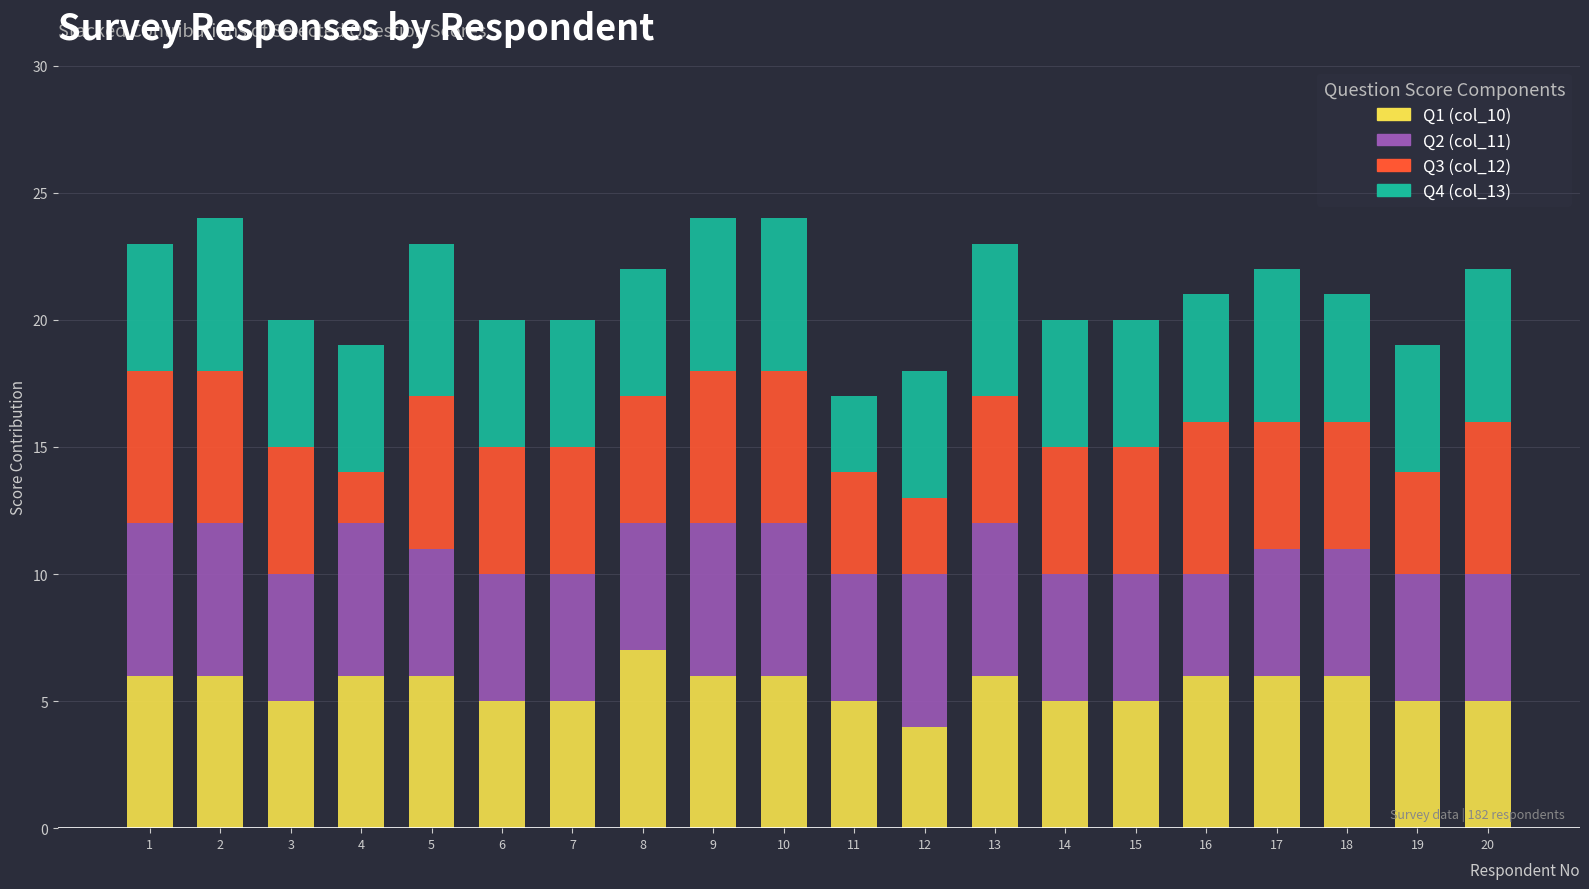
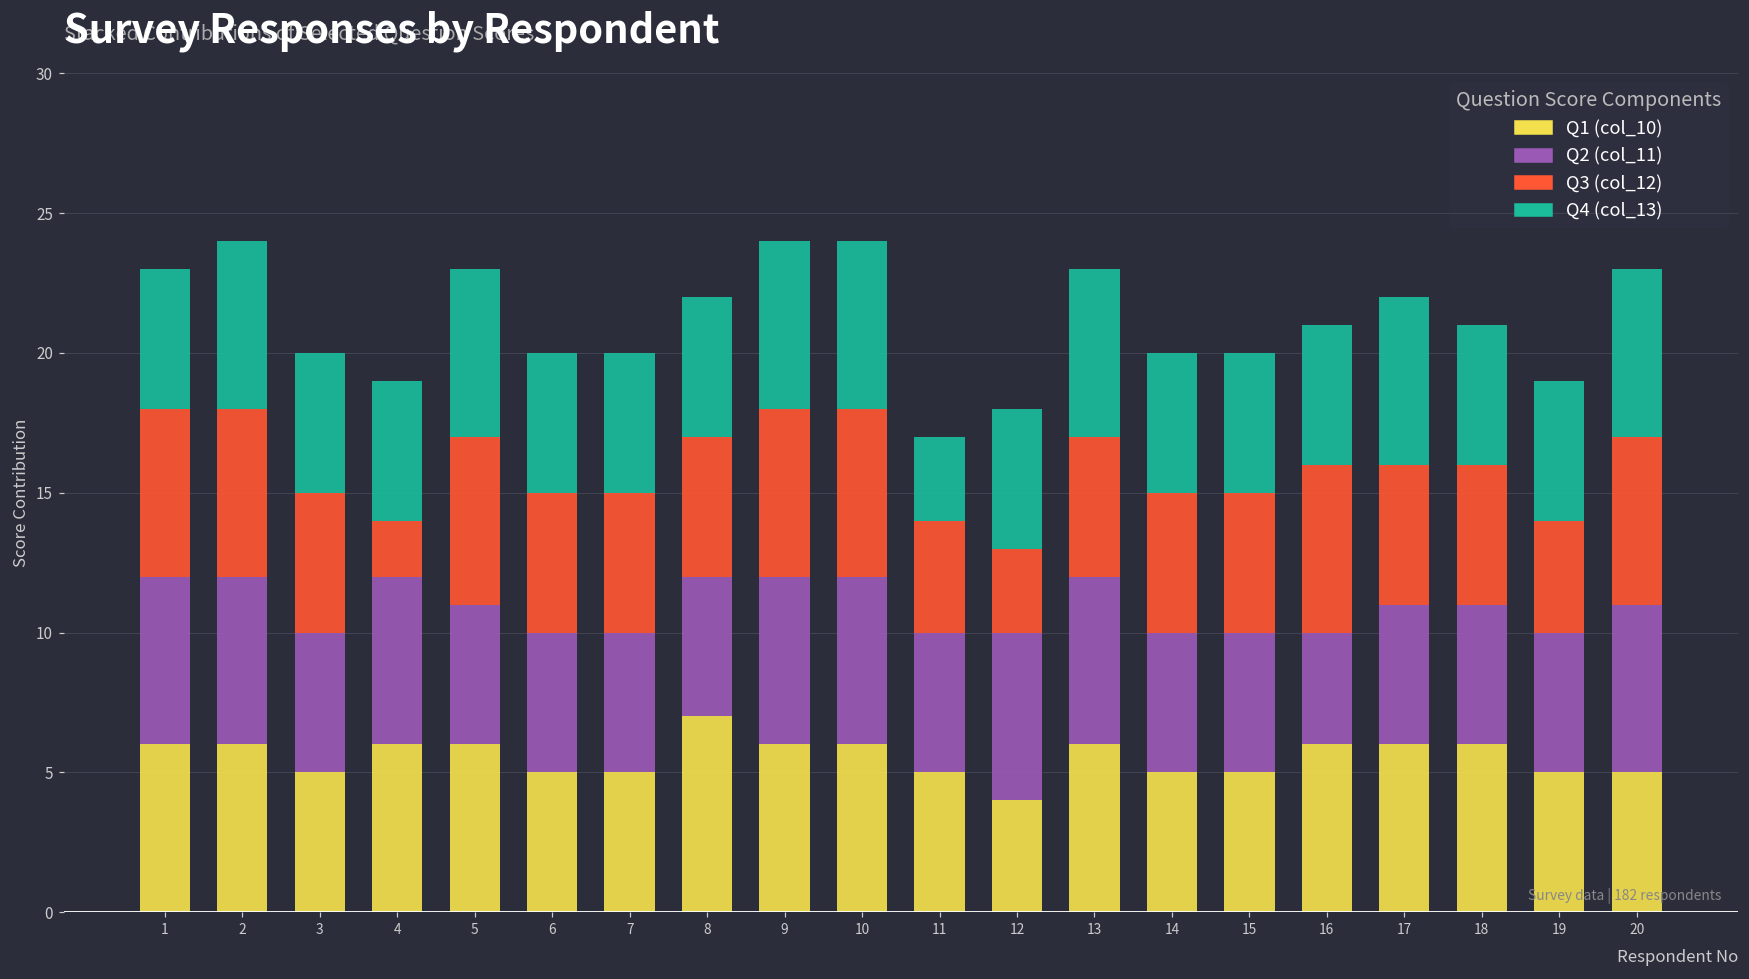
  {
    "Q1 (col_10)": {
      "1": 6,
      "2": 6,
      "3": 5,
      "4": 6,
      "5": 6,
      "6": 5,
      "7": 5,
      "8": 7,
      "9": 6,
      "10": 6,
      "11": 5,
      "12": 4,
      "13": 6,
      "14": 5,
      "15": 5,
      "16": 6,
      "17": 6,
      "18": 6,
      "19": 5
    },
    "Q2 (col_11)": {
      "1": 6,
      "2": 6,
      "3": 5,
      "4": 6,
      "5": 5,
      "6": 5,
      "7": 5,
      "8": 5,
      "9": 6,
      "10": 6,
      "11": 5,
      "12": 6,
      "13": 6,
      "14": 5,
      "15": 5,
      "16": 4,
      "17": 5,
      "18": 5,
      "19": 5,
-     "20": 5
+     "20": 6
    },
    "Q3 (col_12)": {
      "1": 6,
      "2": 6,
      "3": 5,
      "4": 2,
      "5": 6,
      "6": 5,
      "7": 5,
      "8": 5,
      "9": 6,
      "10": 6,
      "11": 4,
      "12": 3,
      "13": 5,
      "14": 5,
      "15": 5,
      "16": 6,
      "17": 5,
      "18": 5,
      "19": 4,
      "20": 6
    },
    "Q4 (col_13)": {
      "1": 5,
      "2": 6,
      "3": 5,
      "4": 5,
      "5": 6,
      "6": 5,
      "7": 5,
      "8": 5,
      "9": 6,
      "10": 6,
      "11": 3,
      "12": 5,
      "13": 6,
      "14": 5,
      "15": 5,
      "16": 5,
      "17": 6,
      "18": 5,
      "19": 5,
      "20": 6
    }
  }
